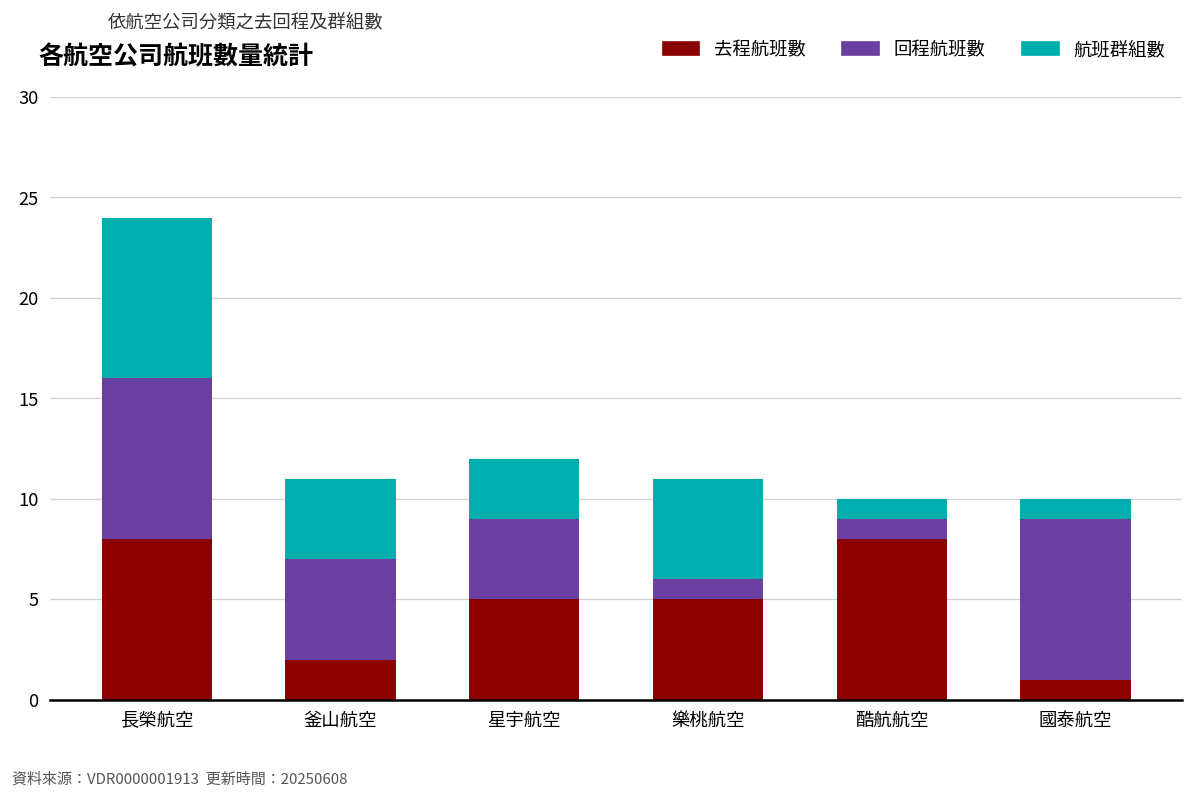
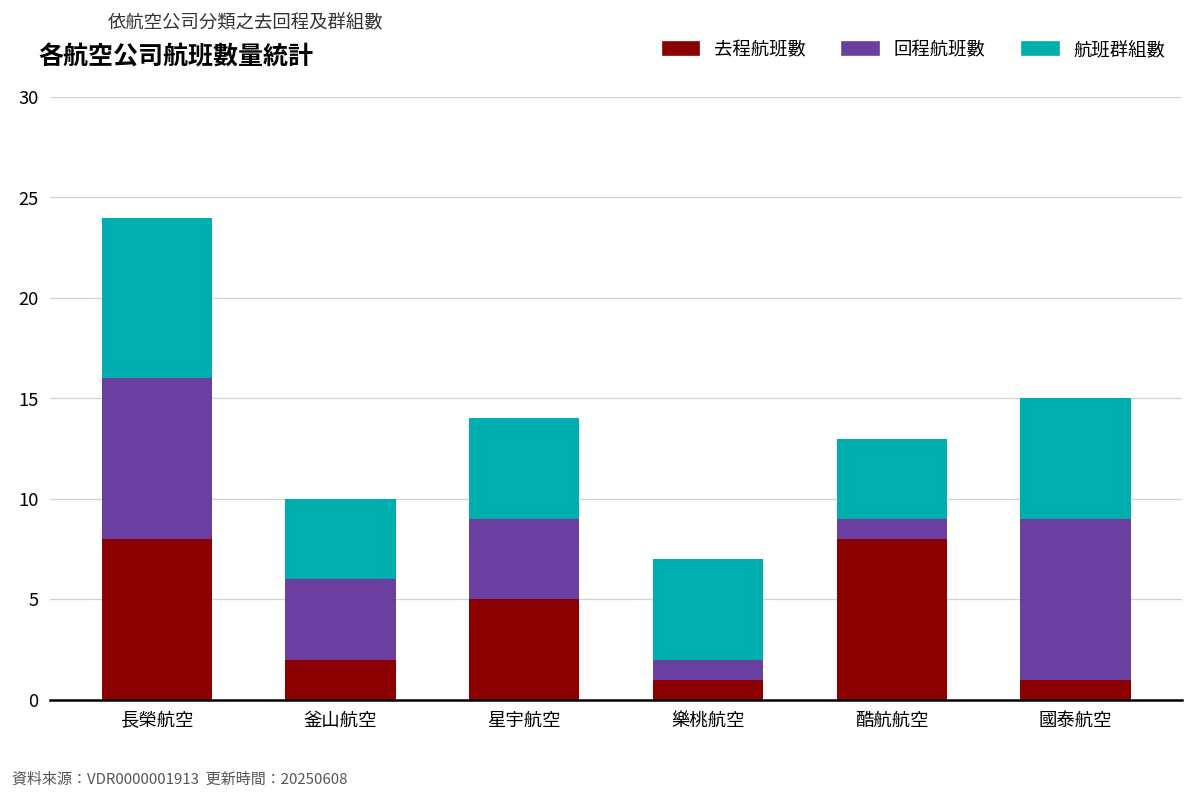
  {
    "去程航班數": {
      "長榮航空": 8,
      "釜山航空": 2,
      "星宇航空": 5,
-     "樂桃航空": 5,
+     "樂桃航空": 1,
      "酷航航空": 8,
      "國泰航空": 1
    },
    "回程航班數": {
      "長榮航空": 8,
-     "釜山航空": 5,
+     "釜山航空": 4,
      "星宇航空": 4,
      "樂桃航空": 1,
      "酷航航空": 1,
      "國泰航空": 8
    },
    "航班群組數": {
      "長榮航空": 8,
      "釜山航空": 4,
-     "星宇航空": 3,
+     "星宇航空": 5,
      "樂桃航空": 5,
-     "酷航航空": 1,
-     "國泰航空": 1
+     "酷航航空": 4,
+     "國泰航空": 6
    }
  }
